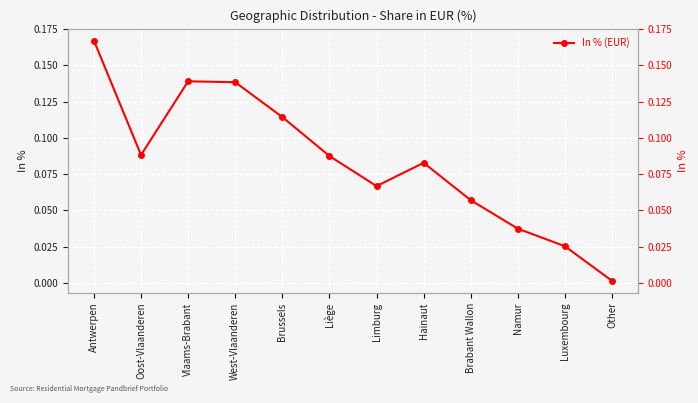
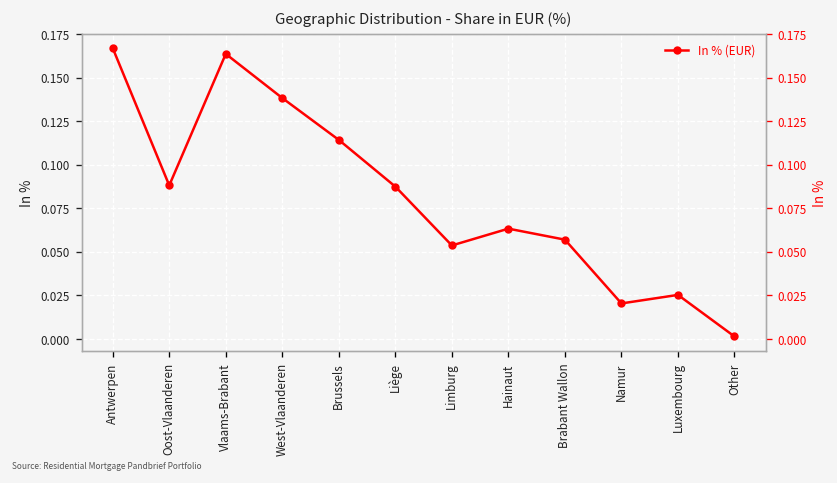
  {
    "Antwerpen": 0.167,
    "Oost-Vlaanderen": 0.088,
-   "Vlaams-Brabant": 0.139,
+   "Vlaams-Brabant": 0.164,
    "West-Vlaanderen": 0.138,
    "Brussels": 0.114,
    "Liège": 0.087,
-   "Limburg": 0.067,
-   "Hainaut": 0.083,
+   "Limburg": 0.054,
+   "Hainaut": 0.063,
    "Brabant Wallon": 0.057,
-   "Namur": 0.037,
+   "Namur": 0.020,
    "Luxembourg": 0.025,
    "Other": 0.001
  }
